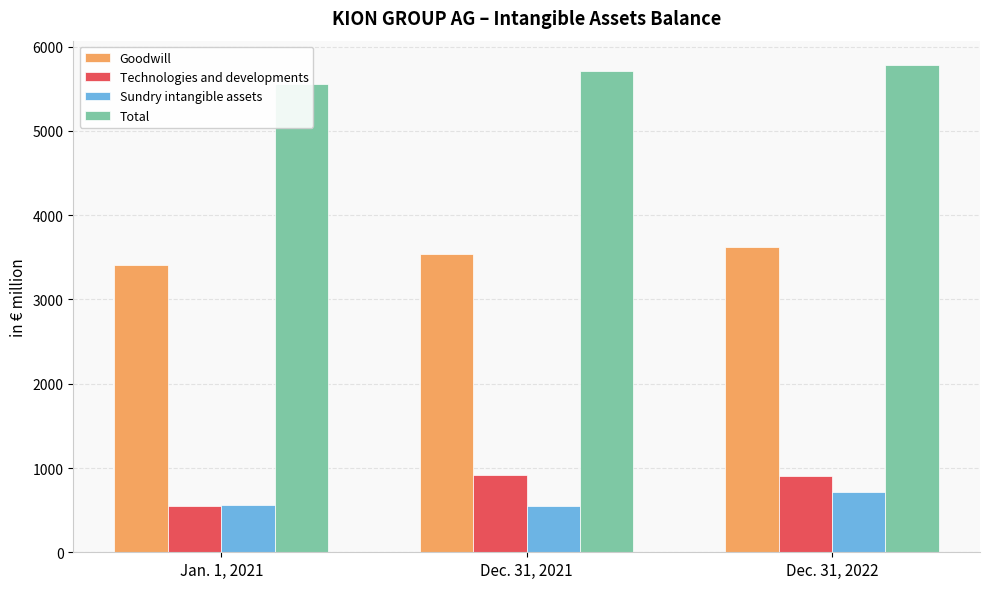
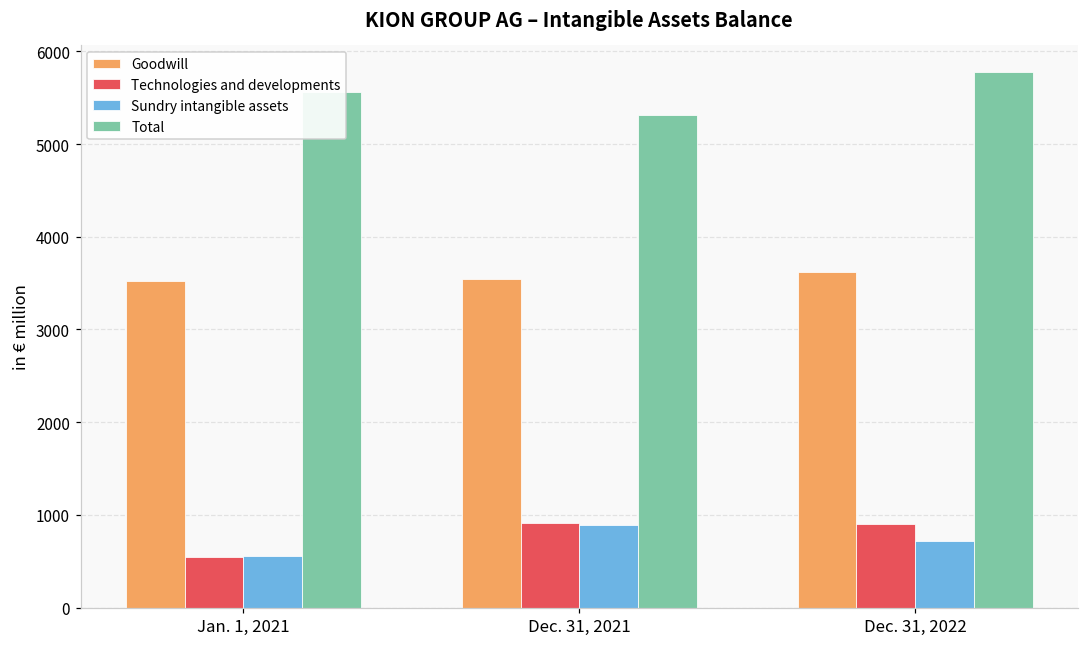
  {
    "Goodwill": {
-     "Jan. 1, 2021": 3400,
+     "Jan. 1, 2021": 3500,
      "Dec. 31, 2021": 3500,
      "Dec. 31, 2022": 3600
    },
    "Technologies and developments": {
      "Jan. 1, 2021": 600,
      "Dec. 31, 2021": 900,
      "Dec. 31, 2022": 900
    },
    "Sundry intangible assets": {
      "Jan. 1, 2021": 600,
-     "Dec. 31, 2021": 500,
+     "Dec. 31, 2021": 900,
      "Dec. 31, 2022": 700
    },
    "Total": {
-     "Dec. 31, 2021": 5700,
+     "Dec. 31, 2021": 5300,
      "Dec. 31, 2022": 5800
    }
  }
